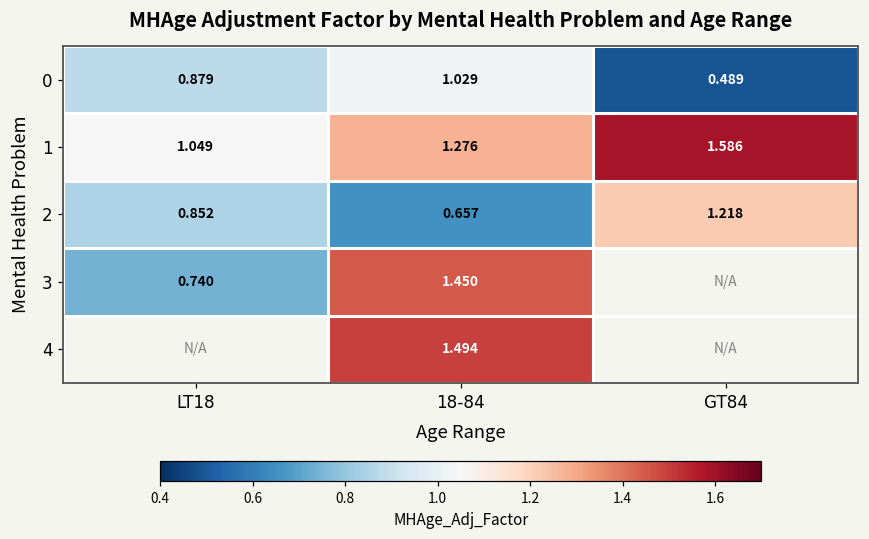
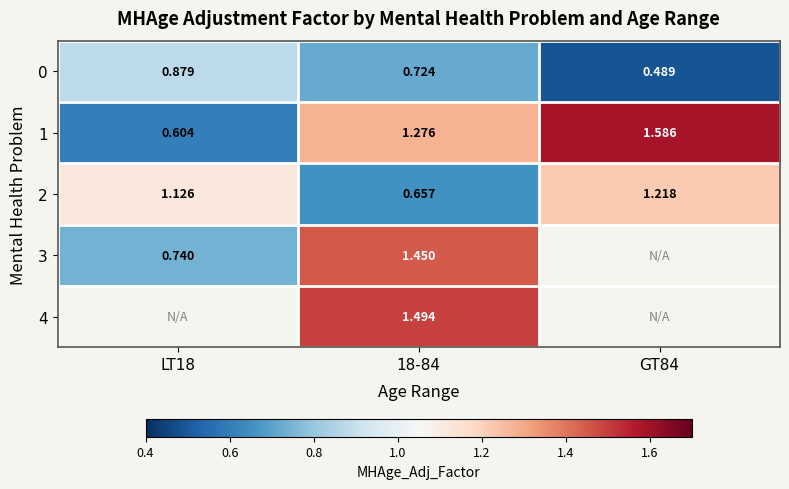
  {
    "0": {
      "LT18": 0.879,
-     "18-84": 1.029,
+     "18-84": 0.724,
      "GT84": 0.489
    },
    "1": {
-     "LT18": 1.049,
+     "LT18": 0.604,
      "18-84": 1.276,
      "GT84": 1.586
    },
    "2": {
-     "LT18": 0.852,
+     "LT18": 1.126,
      "18-84": 0.657,
      "GT84": 1.218
    },
    "3": {
      "LT18": 0.740,
      "18-84": 1.450
    },
    "4": {
      "18-84": 1.494
    }
  }
